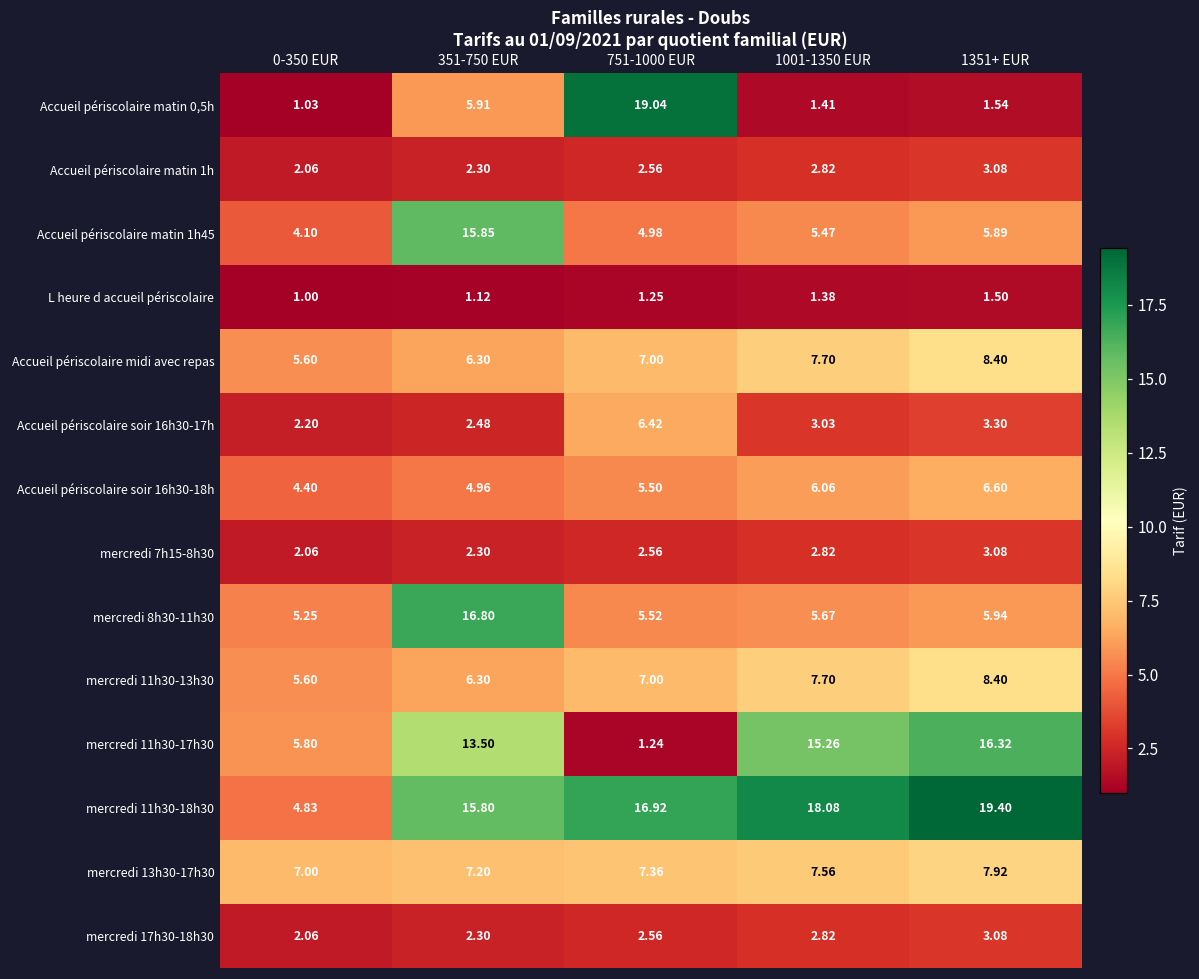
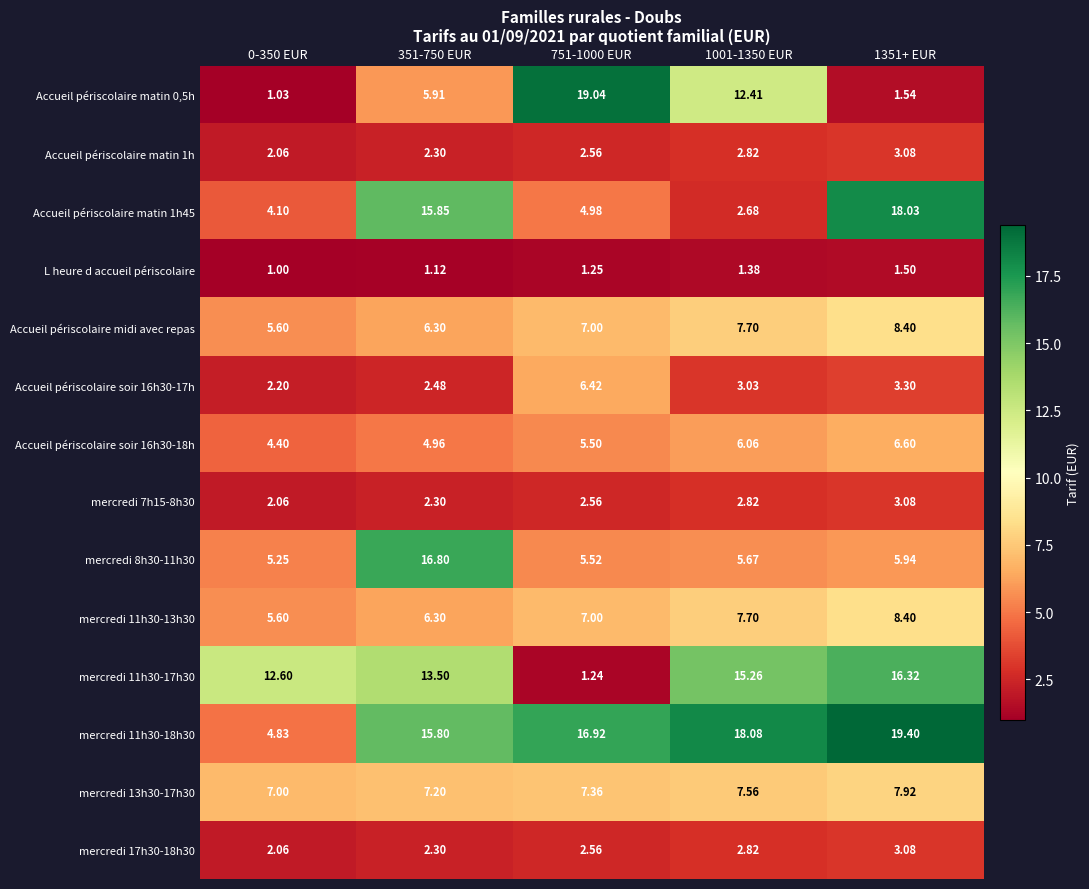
  {
    "Accueil périscolaire matin 0,5h": {
      "0-350 EUR": 1.03,
      "351-750 EUR": 5.91,
      "751-1000 EUR": 19.04,
-     "1001-1350 EUR": 1.41,
+     "1001-1350 EUR": 12.41,
      "1351+ EUR": 1.54
    },
    "Accueil périscolaire matin 1h": {
      "0-350 EUR": 2.06,
      "351-750 EUR": 2.30,
      "751-1000 EUR": 2.56,
      "1001-1350 EUR": 2.82,
      "1351+ EUR": 3.08
    },
    "Accueil périscolaire matin 1h45": {
      "0-350 EUR": 4.10,
      "351-750 EUR": 15.85,
      "751-1000 EUR": 4.98,
-     "1001-1350 EUR": 5.47,
-     "1351+ EUR": 5.89
+     "1001-1350 EUR": 2.68,
+     "1351+ EUR": 18.03
    },
    "L heure d accueil périscolaire": {
      "0-350 EUR": 1.00,
      "351-750 EUR": 1.12,
      "751-1000 EUR": 1.25,
      "1001-1350 EUR": 1.38,
      "1351+ EUR": 1.50
    },
    "Accueil périscolaire midi avec repas": {
      "0-350 EUR": 5.60,
      "351-750 EUR": 6.30,
      "751-1000 EUR": 7.00,
      "1001-1350 EUR": 7.70,
      "1351+ EUR": 8.40
    },
    "Accueil périscolaire soir 16h30-17h": {
      "0-350 EUR": 2.20,
      "351-750 EUR": 2.48,
      "751-1000 EUR": 6.42,
      "1001-1350 EUR": 3.03,
      "1351+ EUR": 3.30
    },
    "Accueil périscolaire soir 16h30-18h": {
      "0-350 EUR": 4.40,
      "351-750 EUR": 4.96,
      "751-1000 EUR": 5.50,
      "1001-1350 EUR": 6.06,
      "1351+ EUR": 6.60
    },
    "mercredi 7h15-8h30": {
      "0-350 EUR": 2.06,
      "351-750 EUR": 2.30,
      "751-1000 EUR": 2.56,
      "1001-1350 EUR": 2.82,
      "1351+ EUR": 3.08
    },
    "mercredi 8h30-11h30": {
      "0-350 EUR": 5.25,
      "351-750 EUR": 16.80,
      "751-1000 EUR": 5.52,
      "1001-1350 EUR": 5.67,
      "1351+ EUR": 5.94
    },
    "mercredi 11h30-13h30": {
      "0-350 EUR": 5.60,
      "351-750 EUR": 6.30,
      "751-1000 EUR": 7.00,
      "1001-1350 EUR": 7.70,
      "1351+ EUR": 8.40
    },
    "mercredi 11h30-17h30": {
-     "0-350 EUR": 5.80,
+     "0-350 EUR": 12.60,
      "351-750 EUR": 13.50,
      "751-1000 EUR": 1.24,
      "1001-1350 EUR": 15.26,
      "1351+ EUR": 16.32
    },
    "mercredi 11h30-18h30": {
      "0-350 EUR": 4.83,
      "351-750 EUR": 15.80,
      "751-1000 EUR": 16.92,
      "1001-1350 EUR": 18.08,
      "1351+ EUR": 19.40
    },
    "mercredi 13h30-17h30": {
      "0-350 EUR": 7.00,
      "351-750 EUR": 7.20,
      "751-1000 EUR": 7.36,
      "1001-1350 EUR": 7.56,
      "1351+ EUR": 7.92
    },
    "mercredi 17h30-18h30": {
      "0-350 EUR": 2.06,
      "351-750 EUR": 2.30,
      "751-1000 EUR": 2.56,
      "1001-1350 EUR": 2.82,
      "1351+ EUR": 3.08
    }
  }
